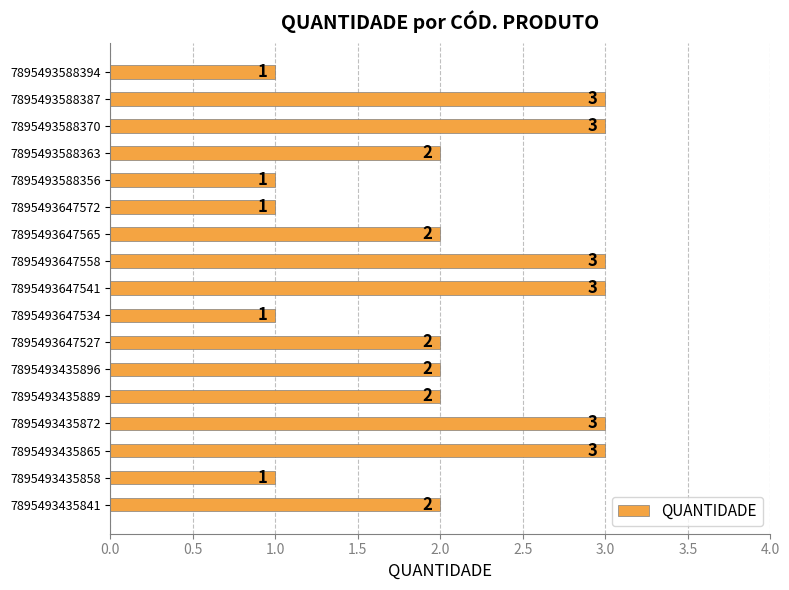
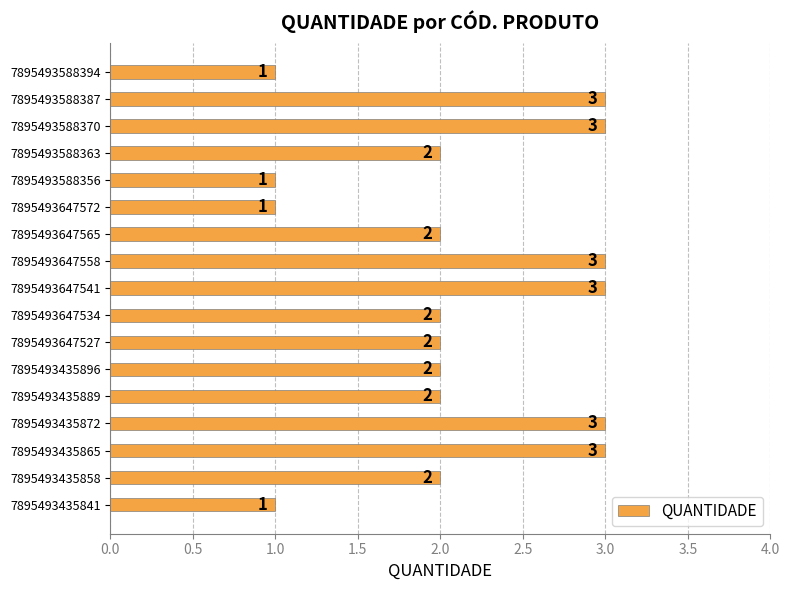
  {
    "7895493588394": 1,
    "7895493588387": 3,
    "7895493588370": 3,
    "7895493588363": 2,
    "7895493588356": 1,
    "7895493647572": 1,
    "7895493647565": 2,
    "7895493647558": 3,
    "7895493647541": 3,
-   "7895493647534": 1,
+   "7895493647534": 2,
    "7895493647527": 2,
    "7895493435896": 2,
    "7895493435889": 2,
    "7895493435872": 3,
    "7895493435865": 3,
-   "7895493435858": 1,
-   "7895493435841": 2
+   "7895493435858": 2,
+   "7895493435841": 1
  }
